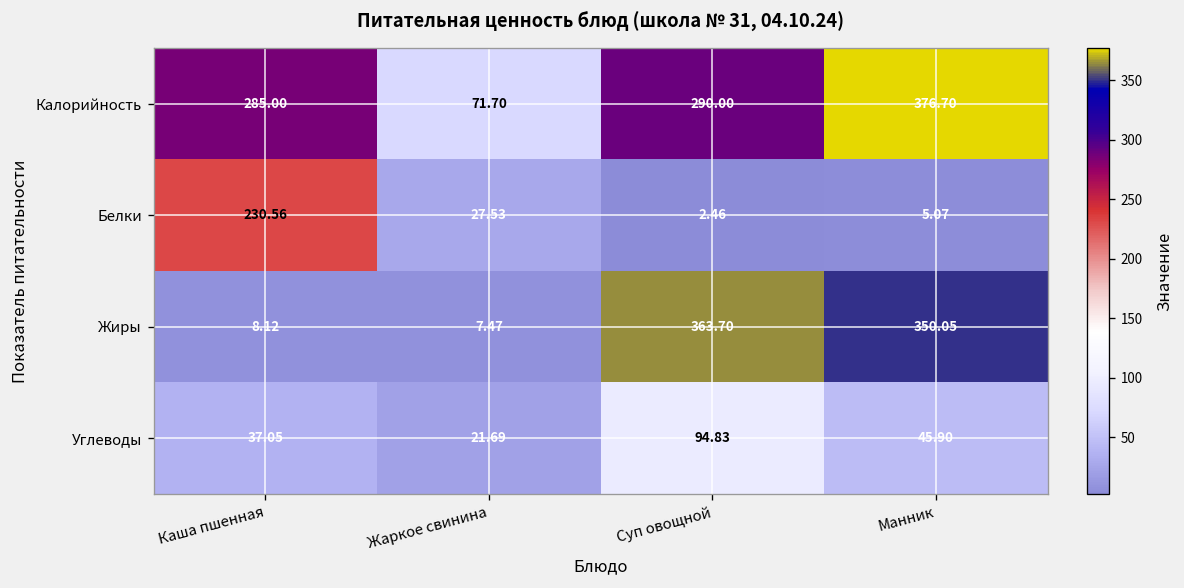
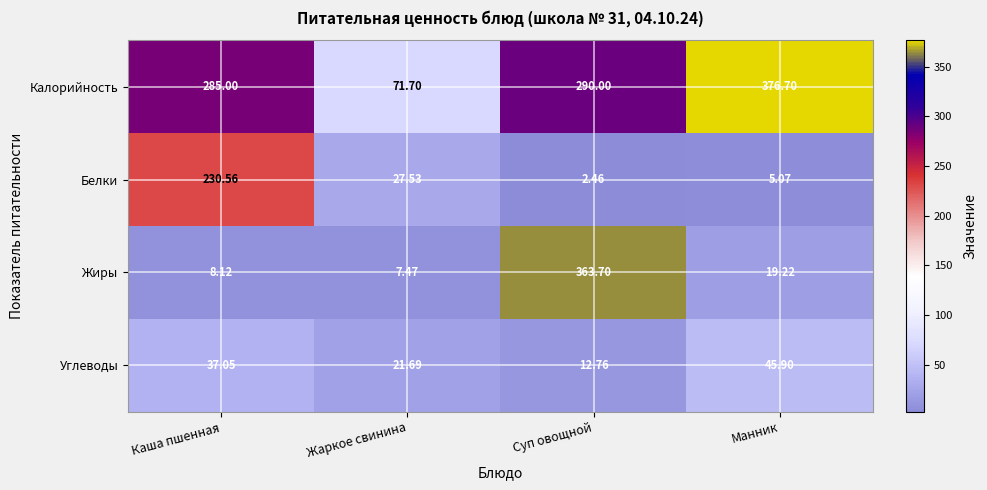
  {
    "Калорийность": {
      "Каша пшенная": 285.00,
      "Жаркое свинина": 71.70,
      "Суп овощной": 290.00,
      "Манник": 376.70
    },
    "Белки": {
      "Каша пшенная": 230.56,
      "Жаркое свинина": 27.53,
      "Суп овощной": 2.46,
      "Манник": 5.07
    },
    "Жиры": {
      "Каша пшенная": 8.12,
      "Жаркое свинина": 7.47,
      "Суп овощной": 363.70,
-     "Манник": 350.05
+     "Манник": 19.22
    },
    "Углеводы": {
      "Каша пшенная": 37.05,
      "Жаркое свинина": 21.69,
-     "Суп овощной": 94.83,
+     "Суп овощной": 12.76,
      "Манник": 45.90
    }
  }
